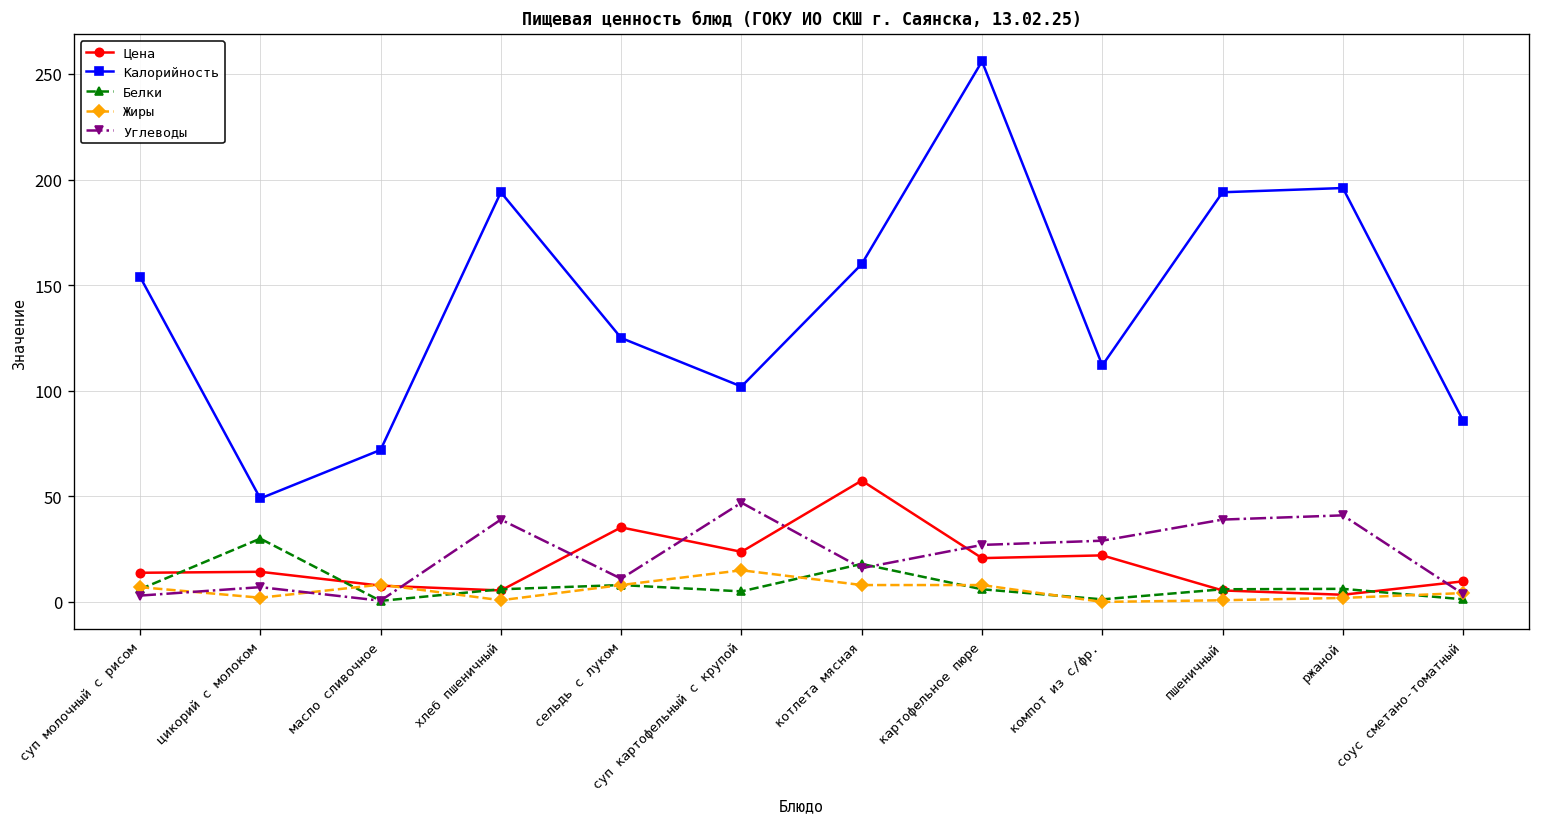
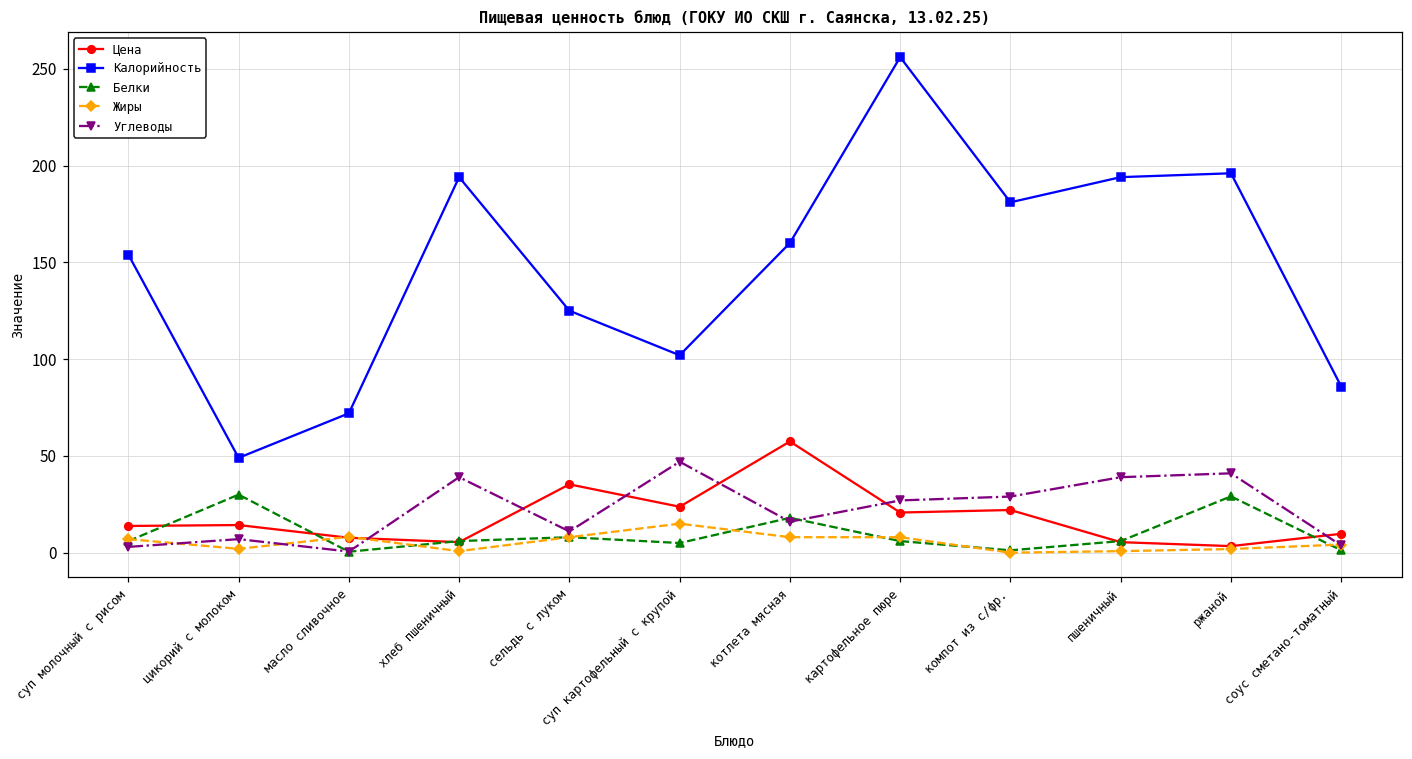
  {
    "Цена": {
      "суп молочный с рисом": 14,
      "цикорий с молоком": 14,
      "сельдь с луком": 35,
      "суп картофельный с крупой": 24,
      "котлета мясная": 57,
      "картофельное пюре": 21,
      "компот из с/фр.": 22,
      "ржаной": 3,
      "соус сметано-томатный": 10
    },
    "Калорийность": {
      "суп молочный с рисом": 154,
      "цикорий с молоком": 49,
      "масло сливочное": 72,
      "хлеб пшеничный": 194,
      "сельдь с луком": 125,
      "суп картофельный с крупой": 102,
      "котлета мясная": 160,
      "картофельное пюре": 256,
-     "компот из с/фр.": 112,
+     "компот из с/фр.": 181,
      "пшеничный": 194,
      "ржаной": 196,
      "соус сметано-томатный": 86
    },
    "Белки": {
      "цикорий с молоком": 30,
      "суп картофельный с крупой": 5,
      "котлета мясная": 18,
      "картофельное пюре": 6,
-     "ржаной": 6,
+     "ржаной": 29,
      "соус сметано-томатный": 1
    },
    "Жиры": {
      "цикорий с молоком": 2,
      "хлеб пшеничный": 1,
      "суп картофельный с крупой": 15,
      "котлета мясная": 8,
      "картофельное пюре": 8,
      "пшеничный": 1,
      "ржаной": 2
    },
    "Углеводы": {
      "суп молочный с рисом": 3,
      "цикорий с молоком": 7,
      "хлеб пшеничный": 39,
      "сельдь с луком": 11,
      "суп картофельный с крупой": 47,
      "котлета мясная": 16,
      "картофельное пюре": 27,
      "компот из с/фр.": 29,
      "пшеничный": 39,
      "ржаной": 41
    }
  }
